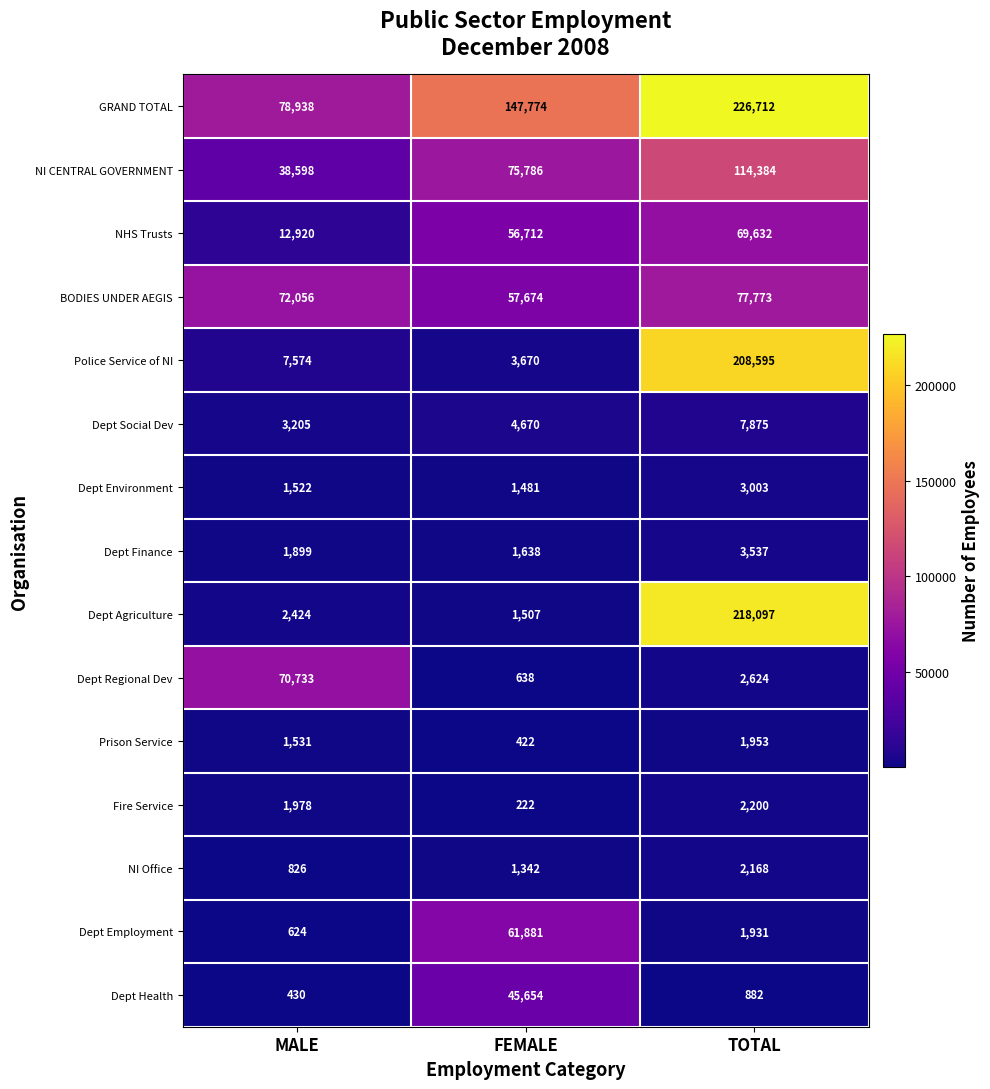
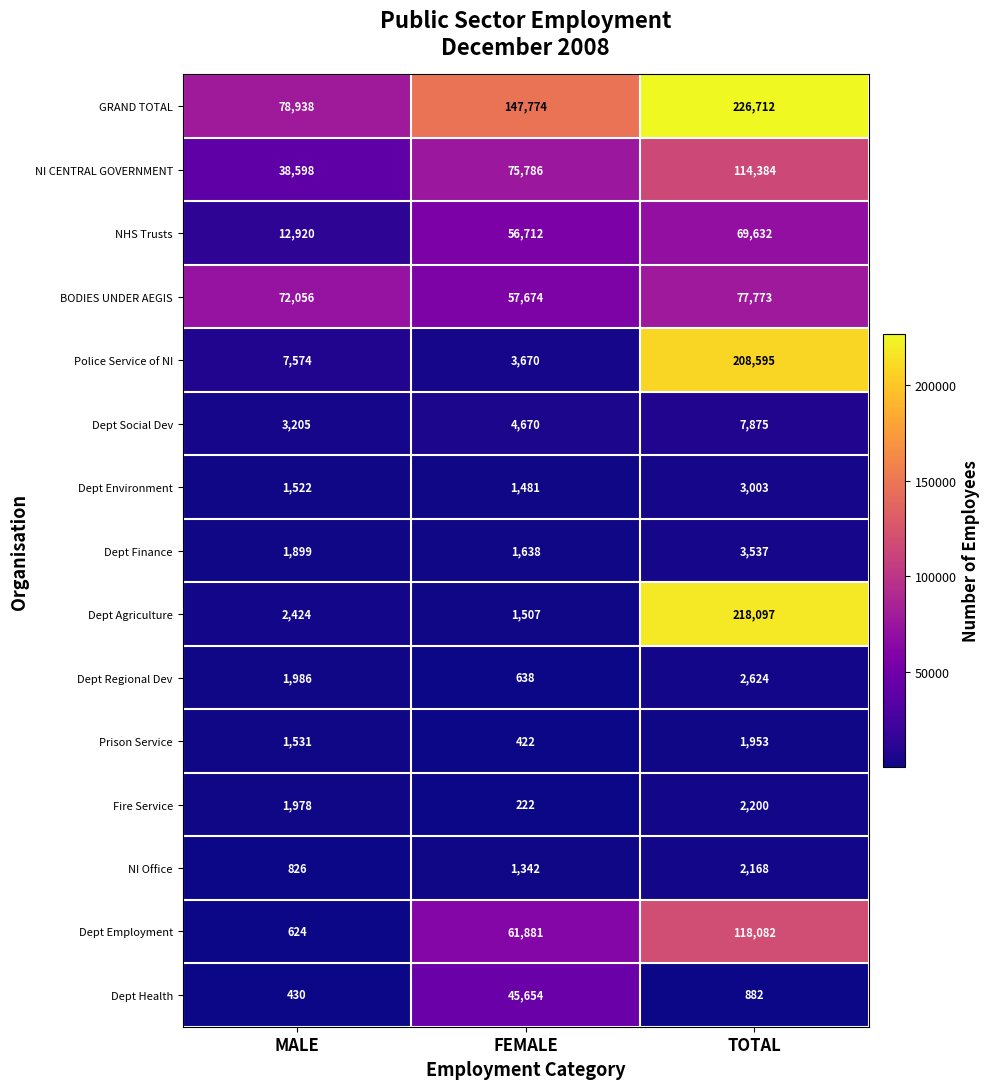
  {
    "GRAND TOTAL": {
      "MALE": "78,938",
      "FEMALE": "147,774",
      "TOTAL": "226,712"
    },
    "NI CENTRAL GOVERNMENT": {
      "MALE": "38,598",
      "FEMALE": "75,786",
      "TOTAL": "114,384"
    },
    "NHS Trusts": {
      "MALE": "12,920",
      "FEMALE": "56,712",
      "TOTAL": "69,632"
    },
    "BODIES UNDER AEGIS": {
      "MALE": "72,056",
      "FEMALE": "57,674",
      "TOTAL": "77,773"
    },
    "Police Service of NI": {
      "MALE": "7,574",
      "FEMALE": "3,670",
      "TOTAL": "208,595"
    },
    "Dept Social Dev": {
      "MALE": "3,205",
      "FEMALE": "4,670",
      "TOTAL": "7,875"
    },
    "Dept Environment": {
      "MALE": "1,522",
      "FEMALE": "1,481",
      "TOTAL": "3,003"
    },
    "Dept Finance": {
      "MALE": "1,899",
      "FEMALE": "1,638",
      "TOTAL": "3,537"
    },
    "Dept Agriculture": {
      "MALE": "2,424",
      "FEMALE": "1,507",
      "TOTAL": "218,097"
    },
    "Dept Regional Dev": {
-     "MALE": "70,733",
+     "MALE": "1,986",
      "FEMALE": "638",
      "TOTAL": "2,624"
    },
    "Prison Service": {
      "MALE": "1,531",
      "FEMALE": "422",
      "TOTAL": "1,953"
    },
    "Fire Service": {
      "MALE": "1,978",
      "FEMALE": "222",
      "TOTAL": "2,200"
    },
    "NI Office": {
      "MALE": "826",
      "FEMALE": "1,342",
      "TOTAL": "2,168"
    },
    "Dept Employment": {
      "MALE": "624",
      "FEMALE": "61,881",
-     "TOTAL": "1,931"
+     "TOTAL": "118,082"
    },
    "Dept Health": {
      "MALE": "430",
      "FEMALE": "45,654",
      "TOTAL": "882"
    }
  }
